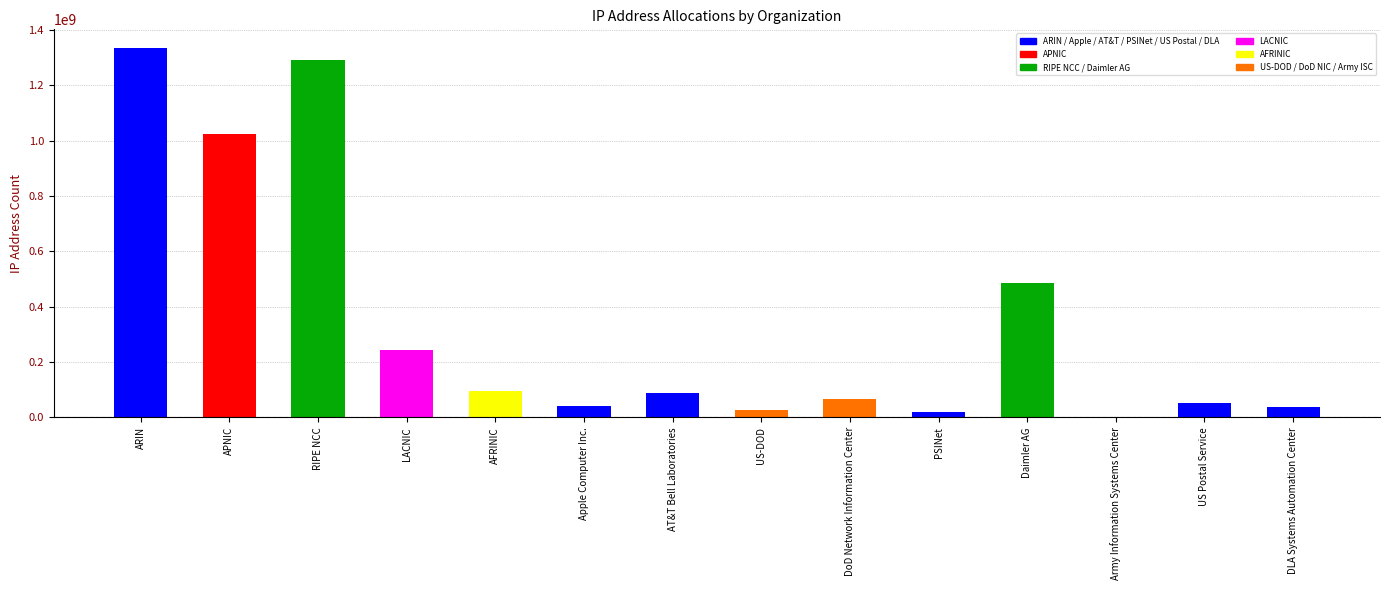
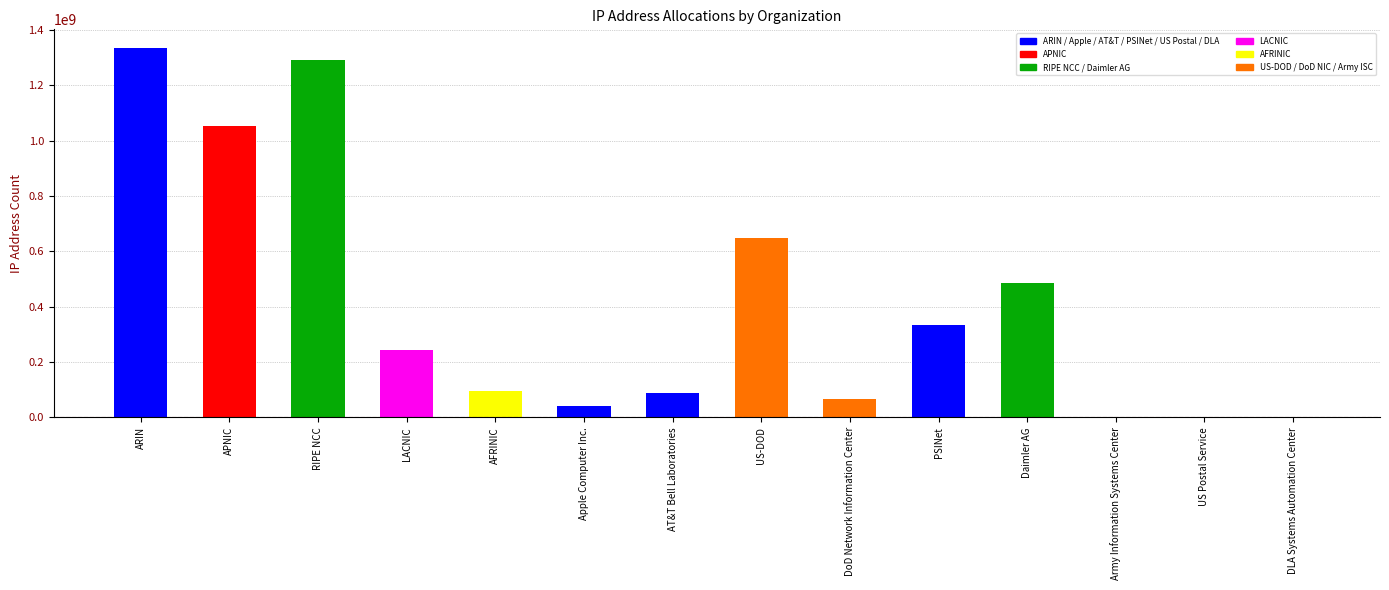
  {
    "ARIN": 1340000000,
-   "APNIC": 1020000000,
+   "APNIC": 1050000000,
    "RIPE NCC": 1290000000,
    "LACNIC": 240000000,
    "AFRINIC": 90000000,
    "Apple Computer Inc.": 40000000,
    "AT&T Bell Laboratories": 90000000,
-   "US-DOD": 30000000,
+   "US-DOD": 650000000,
    "DoD Network Information Center": 70000000,
-   "PSINet": 20000000,
+   "PSINet": 330000000,
    "Daimler AG": 490000000,
-   "US Postal Service": 50000000,
-   "DLA Systems Automation Center": 40000000
+   "US Postal Service": 0,
+   "DLA Systems Automation Center": 0
  }
